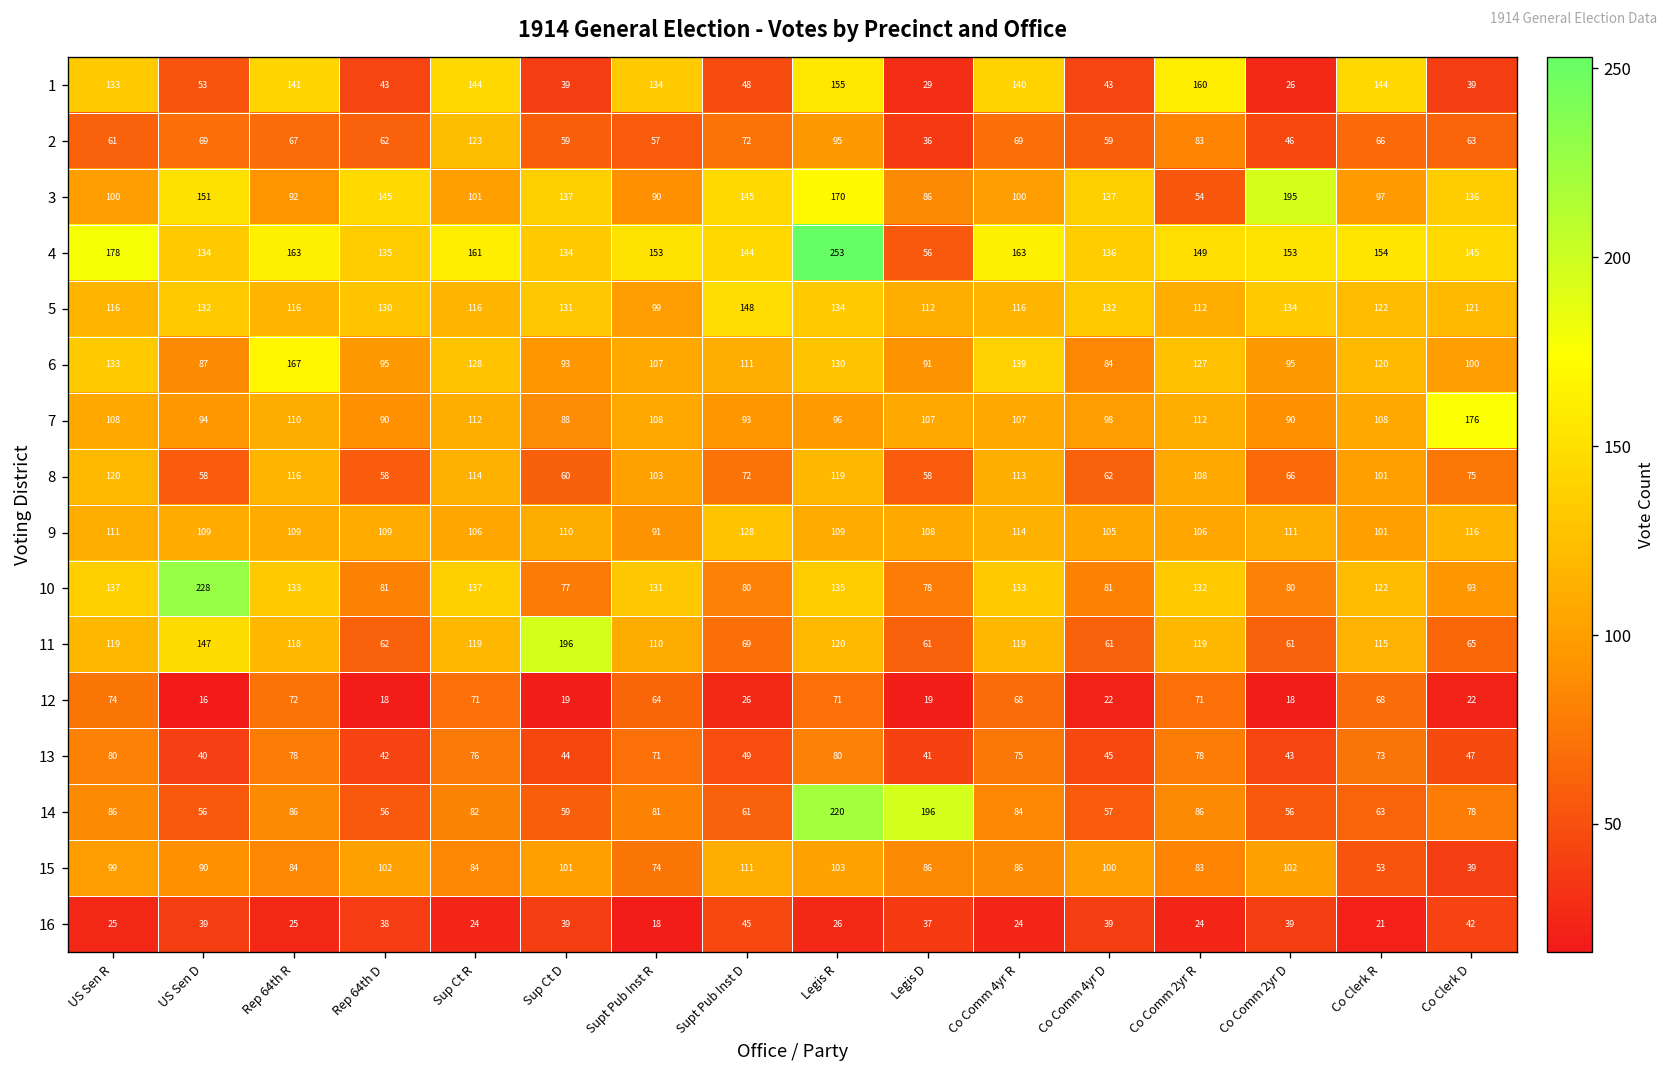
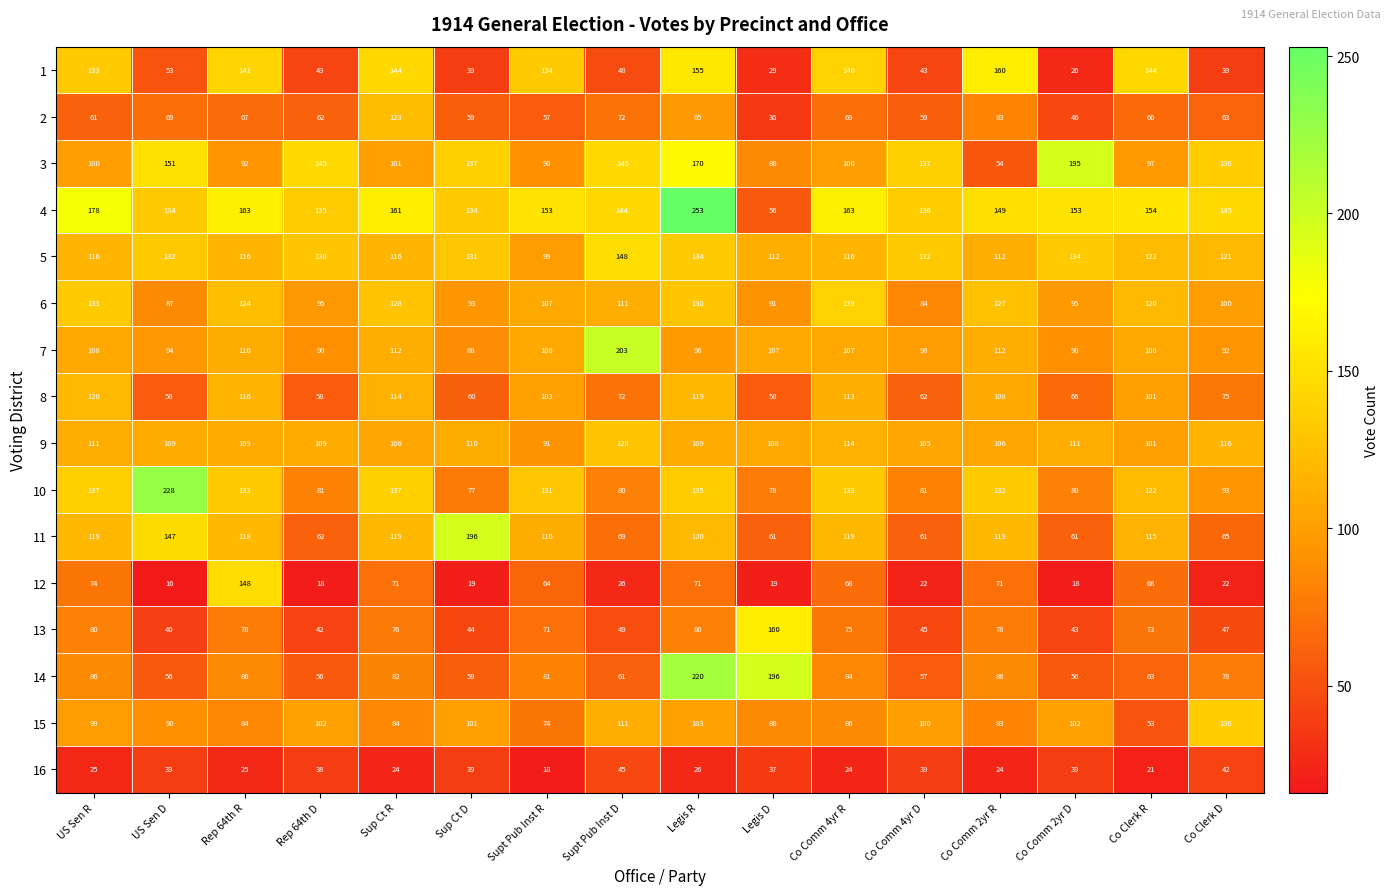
  {
    "6": {
      "US Sen R": 133,
      "US Sen D": 87,
-     "Rep 64th R": 167,
+     "Rep 64th R": 124,
      "Rep 64th D": 95,
      "Sup Ct R": 128,
      "Sup Ct D": 93,
      "Supt Pub Inst R": 107,
      "Supt Pub Inst D": 111,
      "Legis R": 130,
      "Legis D": 91,
      "Co Comm 4yr R": 139,
      "Co Comm 4yr D": 84,
      "Co Comm 2yr R": 127,
      "Co Comm 2yr D": 95,
      "Co Clerk R": 120,
      "Co Clerk D": 100
    },
    "7": {
      "US Sen R": 108,
      "US Sen D": 94,
      "Rep 64th R": 110,
      "Rep 64th D": 90,
      "Sup Ct R": 112,
      "Sup Ct D": 88,
      "Supt Pub Inst R": 108,
-     "Supt Pub Inst D": 93,
+     "Supt Pub Inst D": 203,
      "Legis R": 96,
      "Legis D": 107,
      "Co Comm 4yr R": 107,
      "Co Comm 4yr D": 98,
      "Co Comm 2yr R": 112,
      "Co Comm 2yr D": 90,
      "Co Clerk R": 108,
-     "Co Clerk D": 176
+     "Co Clerk D": 92
    },
    "12": {
      "US Sen R": 74,
      "US Sen D": 16,
-     "Rep 64th R": 72,
+     "Rep 64th R": 148,
      "Rep 64th D": 18,
      "Sup Ct R": 71,
      "Sup Ct D": 19,
      "Supt Pub Inst R": 64,
      "Supt Pub Inst D": 26,
      "Legis R": 71,
      "Legis D": 19,
      "Co Comm 4yr R": 68,
      "Co Comm 4yr D": 22,
      "Co Comm 2yr R": 71,
      "Co Comm 2yr D": 18,
      "Co Clerk R": 68,
      "Co Clerk D": 22
    },
    "13": {
      "US Sen R": 80,
      "US Sen D": 40,
      "Rep 64th R": 78,
      "Rep 64th D": 42,
      "Sup Ct R": 76,
      "Sup Ct D": 44,
      "Supt Pub Inst R": 71,
      "Supt Pub Inst D": 49,
      "Legis R": 80,
-     "Legis D": 41,
+     "Legis D": 160,
      "Co Comm 4yr R": 75,
      "Co Comm 4yr D": 45,
      "Co Comm 2yr R": 78,
      "Co Comm 2yr D": 43,
      "Co Clerk R": 73,
      "Co Clerk D": 47
    },
    "15": {
      "US Sen R": 99,
      "US Sen D": 90,
      "Rep 64th R": 84,
      "Rep 64th D": 102,
      "Sup Ct R": 84,
      "Sup Ct D": 101,
      "Supt Pub Inst R": 74,
      "Supt Pub Inst D": 111,
      "Legis R": 103,
      "Legis D": 86,
      "Co Comm 4yr R": 86,
      "Co Comm 4yr D": 100,
      "Co Comm 2yr R": 83,
      "Co Comm 2yr D": 102,
      "Co Clerk R": 53,
-     "Co Clerk D": 39
+     "Co Clerk D": 136
    }
  }
